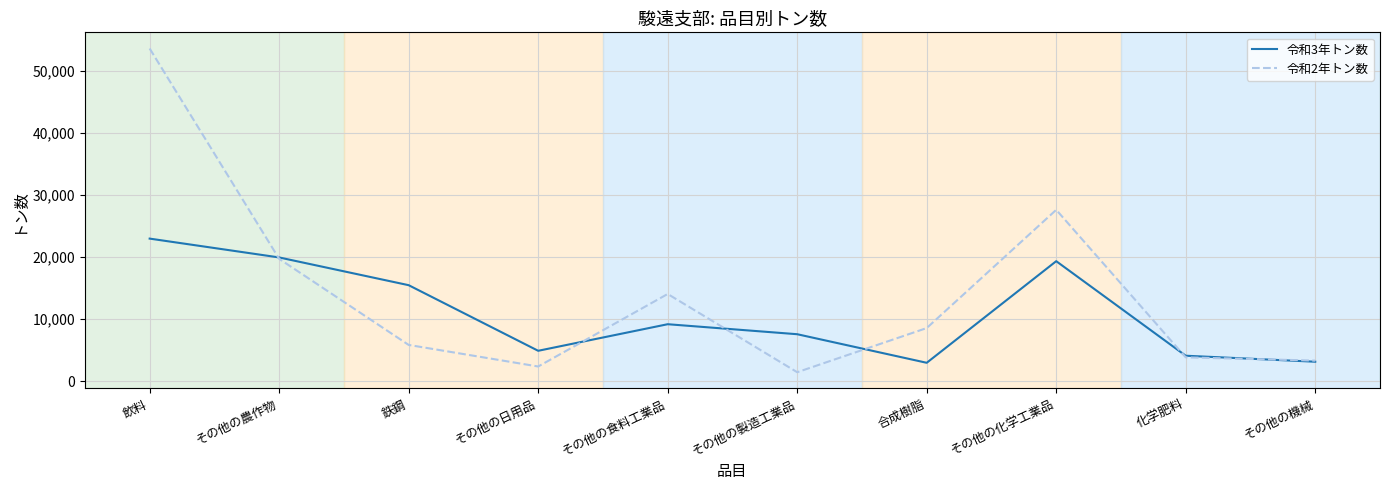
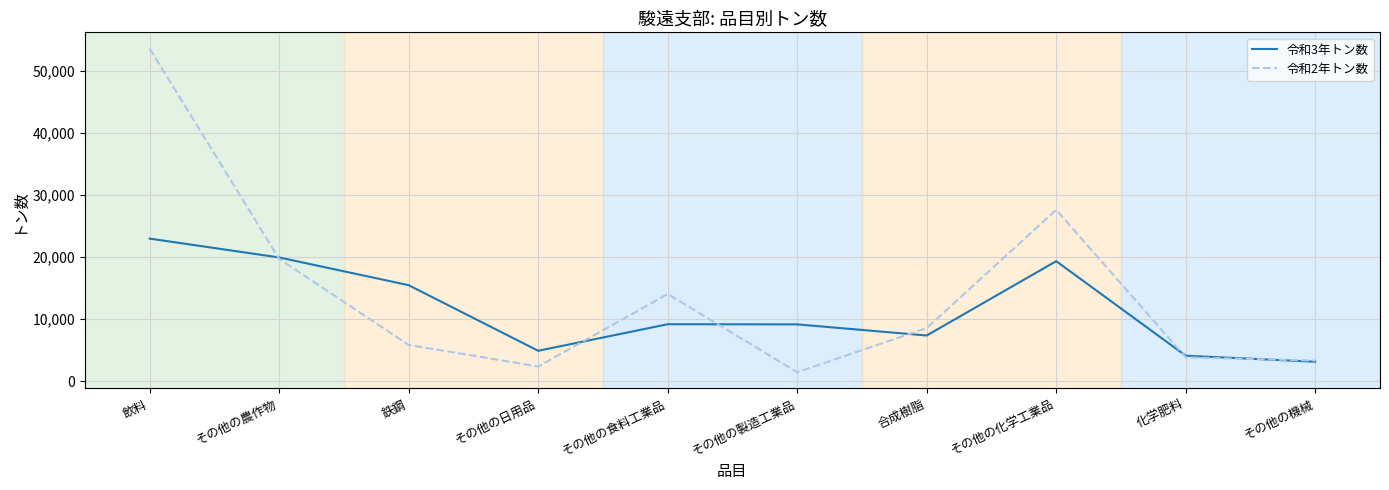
  {
    "令和3年トン数": {
      "飲料": "23,000",
      "鉄鋼": "15,000",
      "その他の日用品": "5,000",
      "その他の食料工業品": "9,000",
-     "その他の製造工業品": "8,000",
-     "合成樹脂": "3,000",
+     "その他の製造工業品": "9,000",
+     "合成樹脂": "7,000",
      "その他の化学工業品": "19,000"
    },
    "令和2年トン数": {
      "飲料": "54,000",
      "鉄鋼": "6,000",
      "その他の日用品": "2,000",
      "その他の食料工業品": "14,000",
      "その他の製造工業品": "1,000",
      "合成樹脂": "9,000",
      "その他の化学工業品": "28,000"
    }
  }
